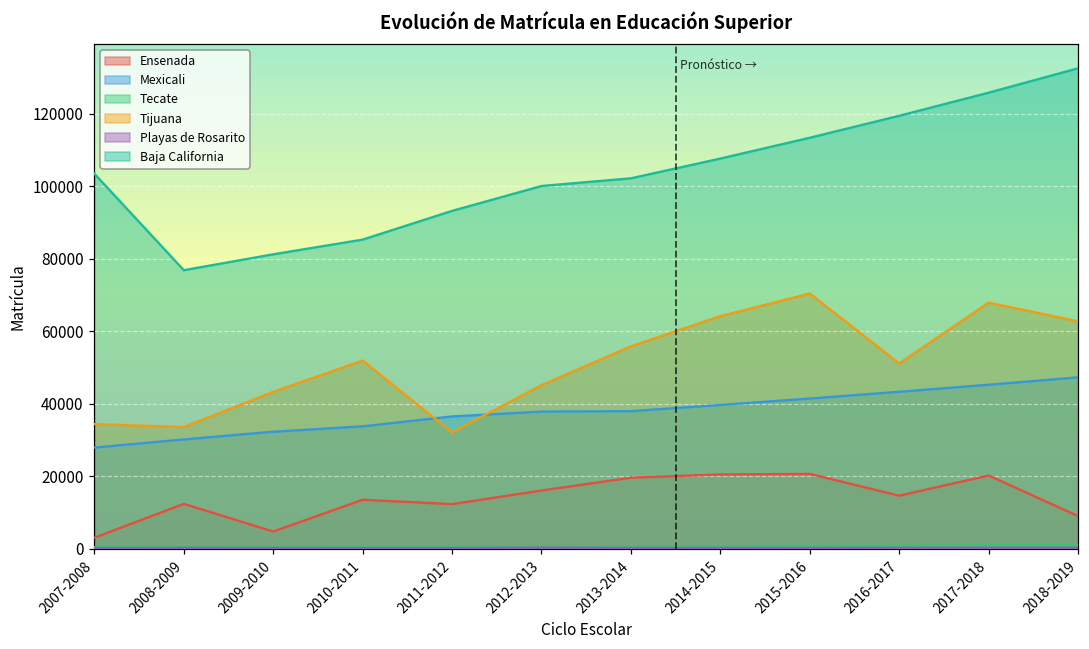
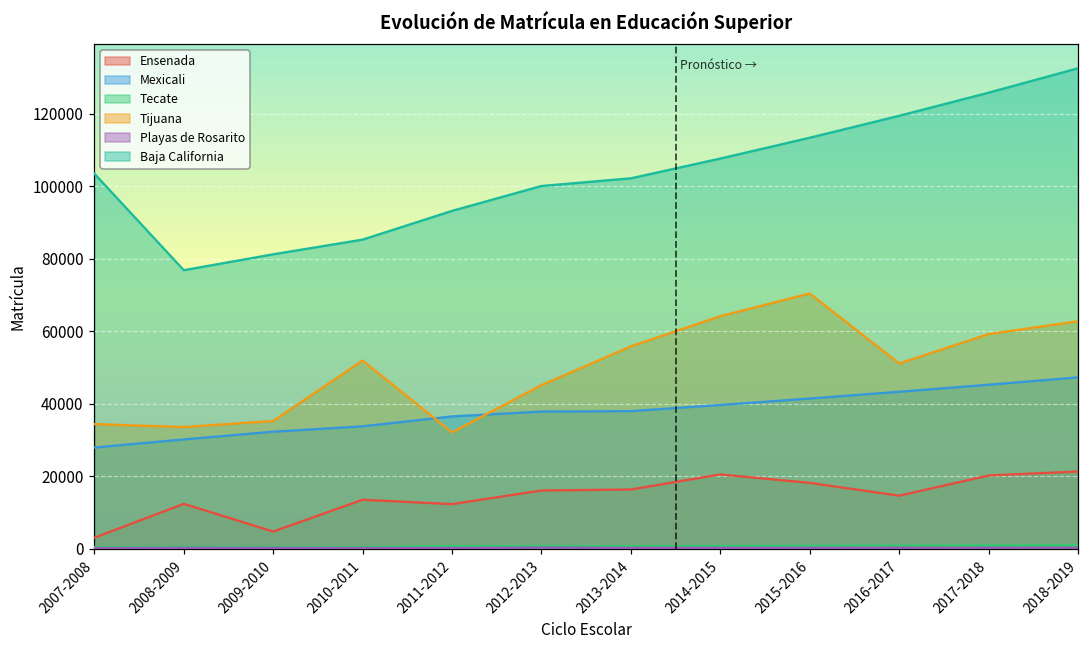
  {
    "Ensenada": {
      "2007-2008": 3000,
      "2008-2009": 12000,
      "2009-2010": 5000,
      "2010-2011": 14000,
      "2011-2012": 12000,
      "2012-2013": 16000,
-     "2013-2014": 20000,
+     "2013-2014": 16000,
      "2014-2015": 20000,
-     "2015-2016": 21000,
+     "2015-2016": 18000,
      "2016-2017": 15000,
      "2017-2018": 20000,
-     "2018-2019": 9000
+     "2018-2019": 21000
    },
    "Tijuana": {
      "2007-2008": 34000,
      "2008-2009": 34000,
-     "2009-2010": 43000,
+     "2009-2010": 35000,
      "2010-2011": 52000,
      "2011-2012": 32000,
      "2012-2013": 45000,
      "2013-2014": 56000,
      "2014-2015": 64000,
      "2015-2016": 70000,
      "2016-2017": 51000,
-     "2017-2018": 68000,
+     "2017-2018": 59000,
      "2018-2019": 63000
    }
  }
